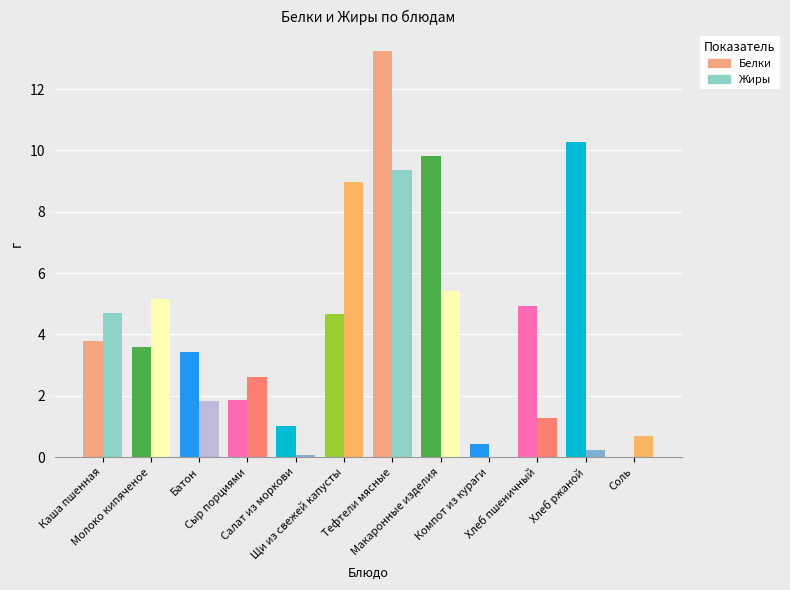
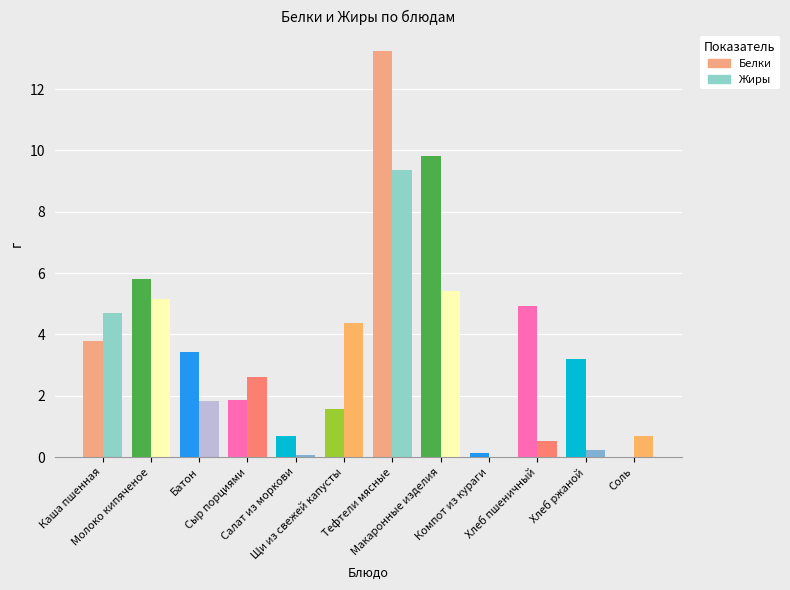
  {
    "Белки": {
      "Каша пшенная": 3.8,
-     "Молоко кипяченое": 3.6,
+     "Молоко кипяченое": 5.8,
      "Батон": 3.4,
      "Сыр порциями": 1.9,
-     "Салат из моркови": 1.0,
-     "Щи из свежей капусты": 4.7,
+     "Салат из моркови": 0.7,
+     "Щи из свежей капусты": 1.6,
      "Тефтели мясные": 13.2,
      "Макаронные изделия": 9.8,
-     "Компот из кураги": 0.4,
+     "Компот из кураги": 0.1,
      "Хлеб пшеничный": 4.9,
-     "Хлеб ржаной": 10.3,
+     "Хлеб ржаной": 3.2,
      "Соль": 0.0
    },
    "Жиры": {
      "Каша пшенная": 4.7,
      "Молоко кипяченое": 5.2,
      "Батон": 1.8,
      "Сыр порциями": 2.6,
-     "Щи из свежей капусты": 9.0,
+     "Щи из свежей капусты": 4.4,
      "Тефтели мясные": 9.4,
      "Макаронные изделия": 5.4,
-     "Хлеб пшеничный": 1.3,
+     "Хлеб пшеничный": 0.5,
      "Хлеб ржаной": 0.2,
      "Соль": 0.7
    }
  }
